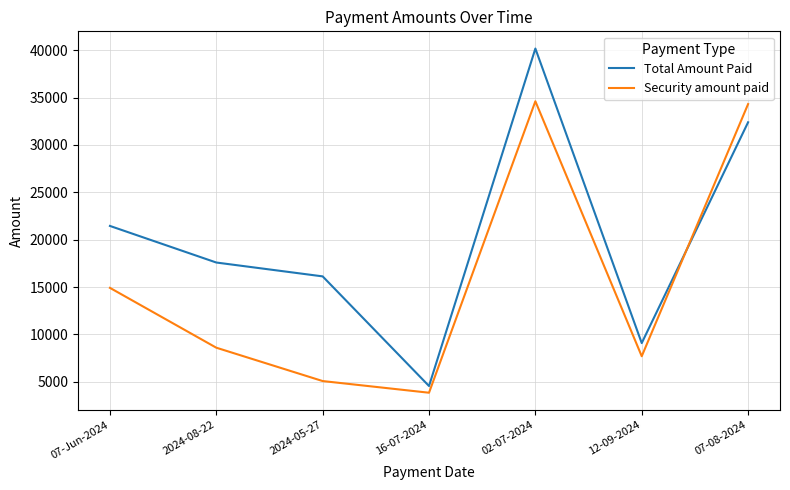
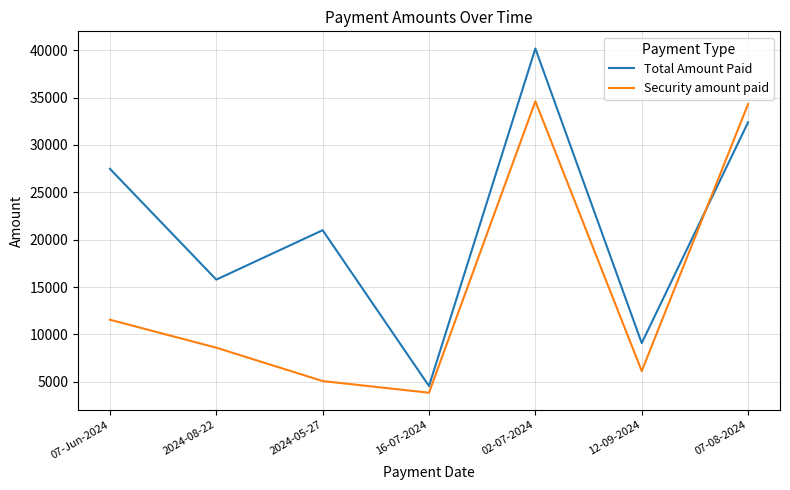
  {
    "Total Amount Paid": {
-     "07-Jun-2024": 21000,
-     "2024-08-22": 18000,
-     "2024-05-27": 16000,
+     "07-Jun-2024": 27000,
+     "2024-08-22": 16000,
+     "2024-05-27": 21000,
      "16-07-2024": 5000,
      "02-07-2024": 40000,
      "12-09-2024": 9000,
      "07-08-2024": 32000
    },
    "Security amount paid": {
-     "07-Jun-2024": 15000,
+     "07-Jun-2024": 12000,
      "2024-08-22": 9000,
      "2024-05-27": 5000,
      "16-07-2024": 4000,
      "02-07-2024": 35000,
-     "12-09-2024": 8000,
+     "12-09-2024": 6000,
      "07-08-2024": 34000
    }
  }
